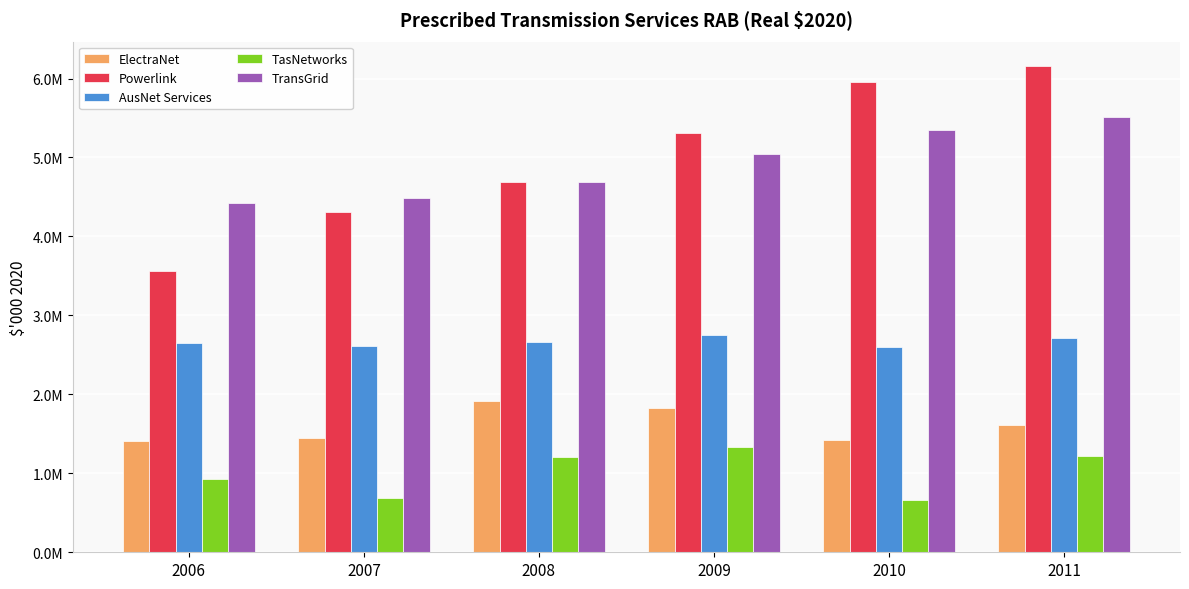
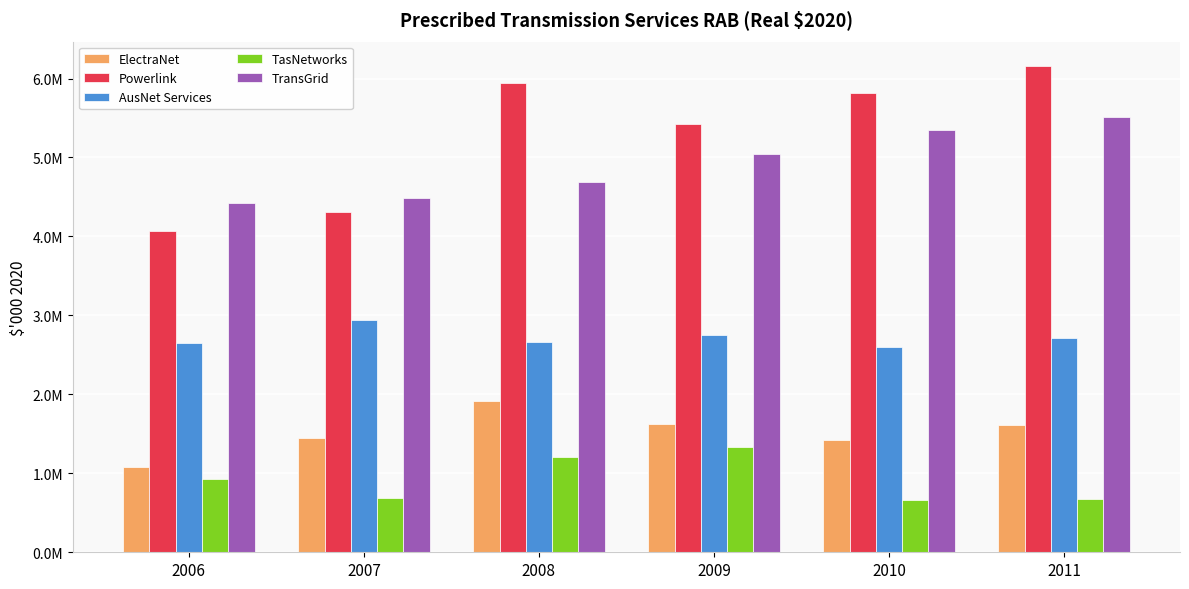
  {
    "ElectraNet": {
-     "2006": 1400000,
+     "2006": 1100000,
      "2007": 1500000,
      "2008": 1900000,
-     "2009": 1800000,
+     "2009": 1600000,
      "2010": 1400000,
      "2011": 1600000
    },
    "Powerlink": {
-     "2006": 3600000,
+     "2006": 4100000,
      "2007": 4300000,
-     "2008": 4700000,
-     "2009": 5300000,
-     "2010": 6000000,
+     "2008": 5900000,
+     "2009": 5400000,
+     "2010": 5800000,
      "2011": 6200000
    },
    "AusNet Services": {
      "2006": 2700000,
-     "2007": 2600000,
+     "2007": 2900000,
      "2008": 2700000,
      "2009": 2800000,
      "2010": 2600000,
      "2011": 2700000
    },
    "TasNetworks": {
      "2006": 900000,
      "2007": 700000,
      "2008": 1200000,
      "2009": 1300000,
      "2010": 700000,
-     "2011": 1200000
+     "2011": 700000
    },
    "TransGrid": {
      "2006": 4400000,
      "2007": 4500000,
      "2008": 4700000,
      "2009": 5000000,
      "2010": 5400000,
      "2011": 5500000
    }
  }
